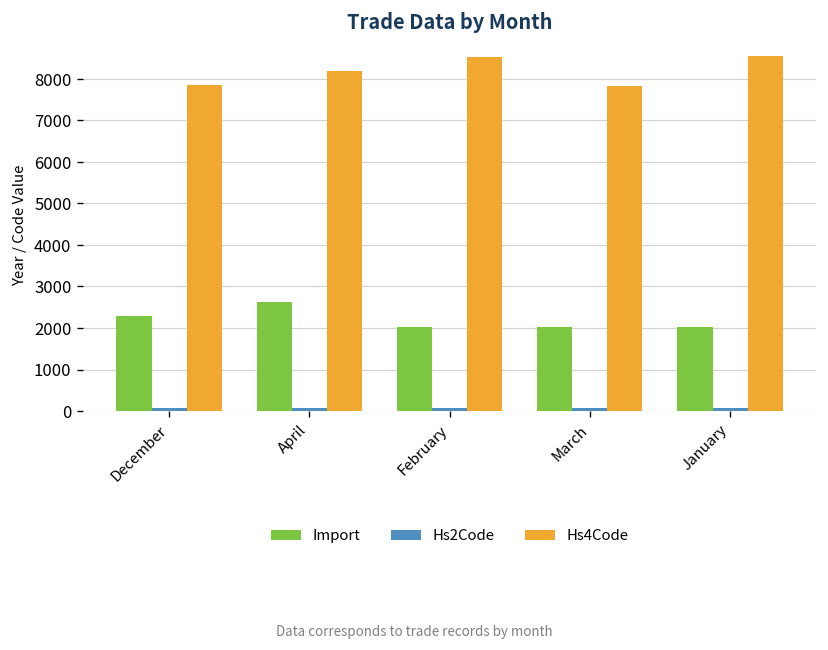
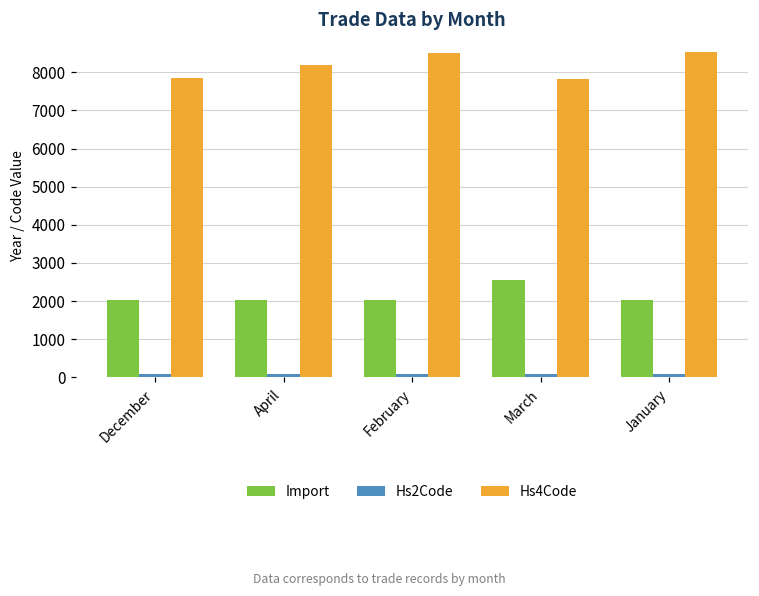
  {
    "Import": {
-     "December": 2300,
-     "April": 2600,
+     "December": 2000,
+     "April": 2000,
      "February": 2000,
-     "March": 2000,
+     "March": 2500,
      "January": 2000
    },
    "Hs2Code": {
      "December": 100,
      "April": 100,
      "February": 100,
      "March": 100,
      "January": 100
    },
    "Hs4Code": {
      "December": 7900,
      "April": 8200,
      "February": 8500,
      "March": 7800,
      "January": 8500
    }
  }
